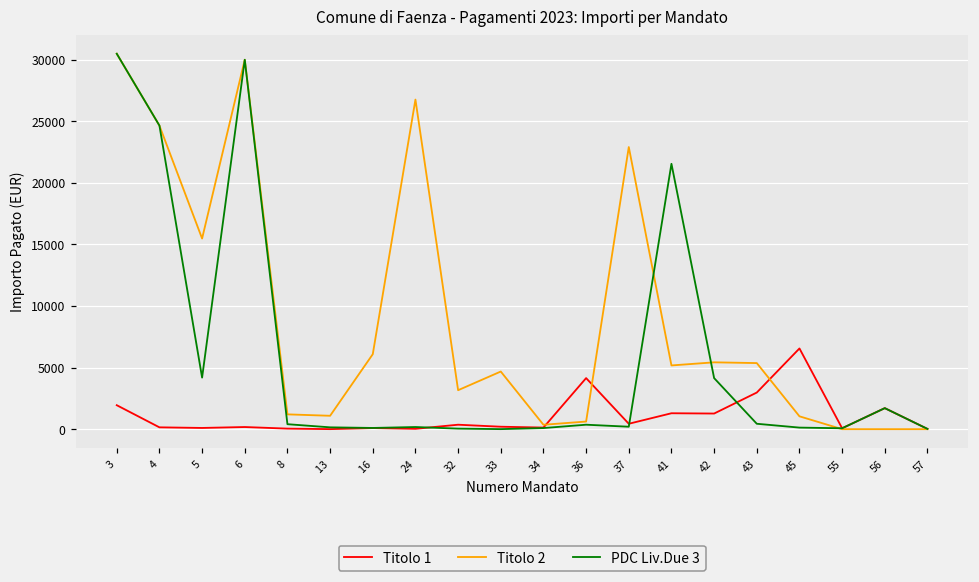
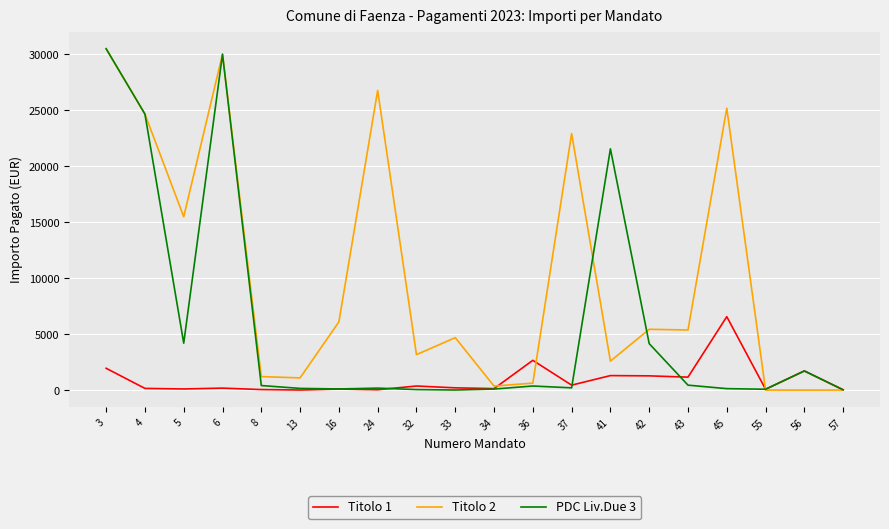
  {
    "Titolo 1": {
      "3": 1900,
      "4": 200,
      "5": 100,
      "6": 200,
      "8": 0,
      "32": 400,
-     "36": 4100,
+     "36": 2700,
      "37": 400,
      "41": 1300,
      "42": 1300,
-     "43": 3000,
+     "43": 1200,
      "45": 6600
    },
    "Titolo 2": {
      "5": 15500,
      "8": 1200,
      "13": 1100,
      "16": 6100,
      "24": 26800,
      "32": 3200,
      "33": 4700,
      "36": 600,
      "37": 22900,
-     "41": 5200,
+     "41": 2600,
      "42": 5400,
      "43": 5400,
-     "45": 1000,
+     "45": 25200,
      "56": 0
    },
    "PDC Liv.Due 3": {
      "5": 4200,
      "8": 400,
      "32": 0,
      "36": 400,
      "37": 200,
      "41": 21600,
      "42": 4100,
      "43": 400,
      "45": 100
    }
  }
